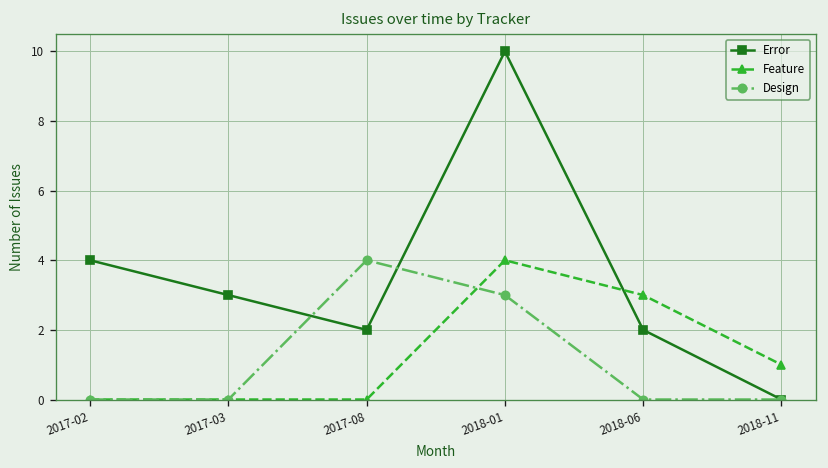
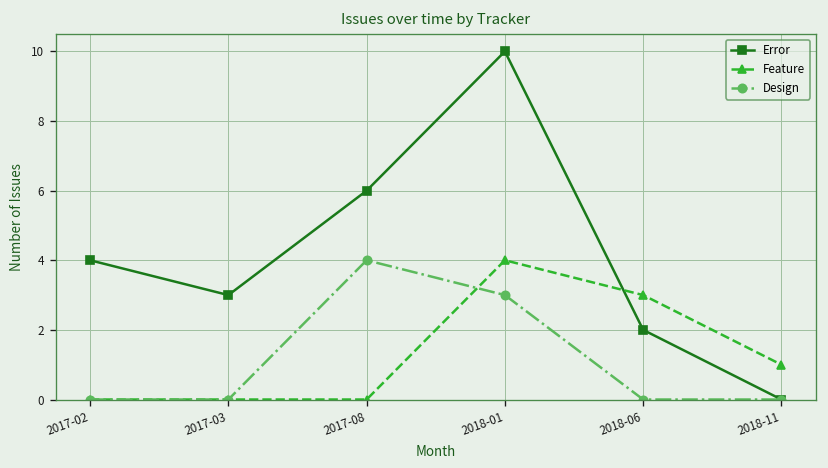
  {
    "Error": {
      "2017-02": 4,
      "2017-03": 3,
-     "2017-08": 2,
+     "2017-08": 6,
      "2018-01": 10,
      "2018-06": 2
    },
    "Feature": {
      "2017-08": 0,
      "2018-01": 4,
      "2018-06": 3,
      "2018-11": 1
    },
    "Design": {
      "2017-08": 4,
      "2018-01": 3,
      "2018-06": 0
    }
  }
